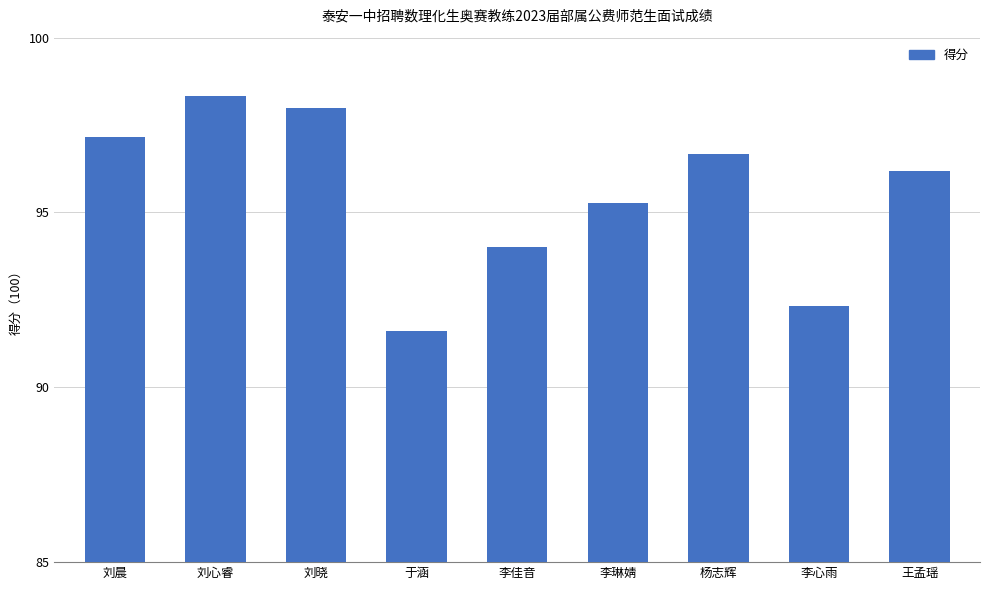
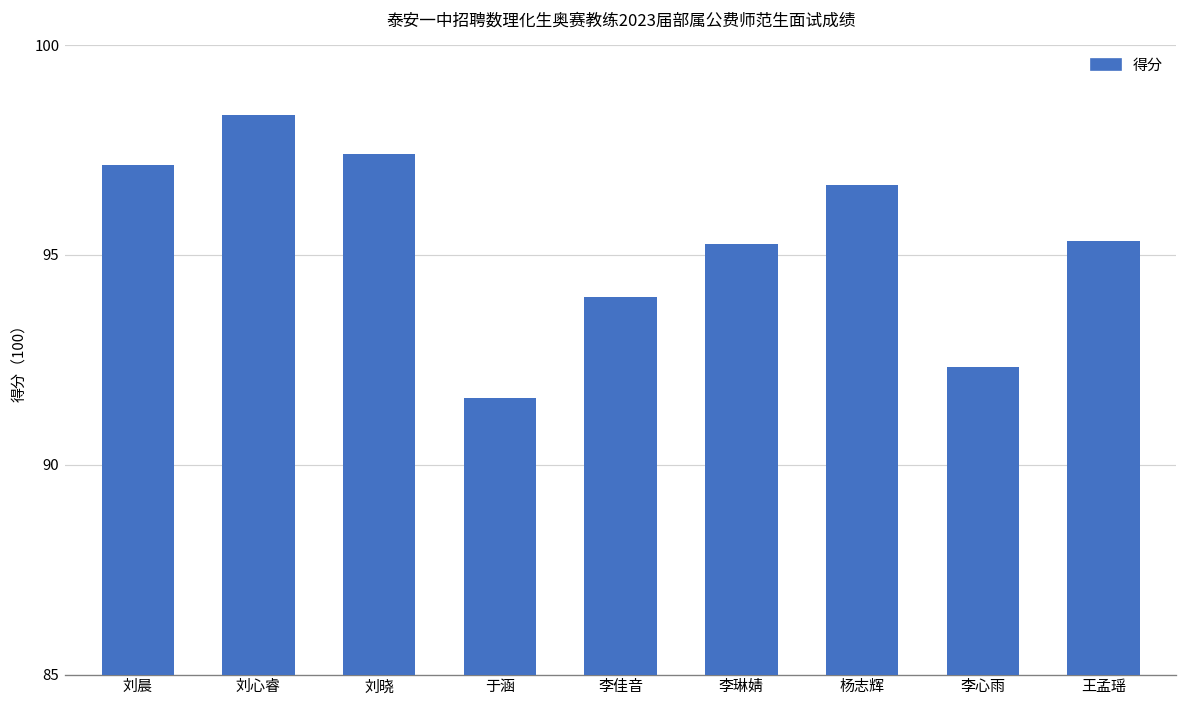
  {
    "刘晨": 97.2,
    "刘心睿": 98.3,
-   "刘晓": 98.0,
+   "刘晓": 97.4,
    "于涵": 91.6,
    "李佳音": 94.0,
    "李琳婧": 95.3,
    "杨志辉": 96.7,
    "李心雨": 92.3,
-   "王孟瑶": 96.2
+   "王孟瑶": 95.3
  }
